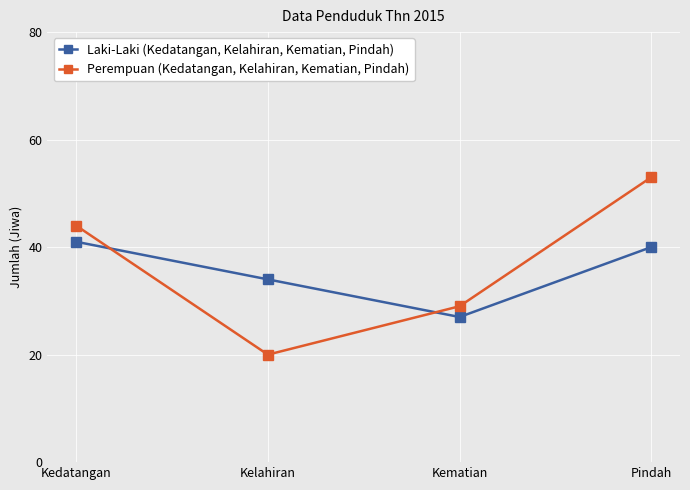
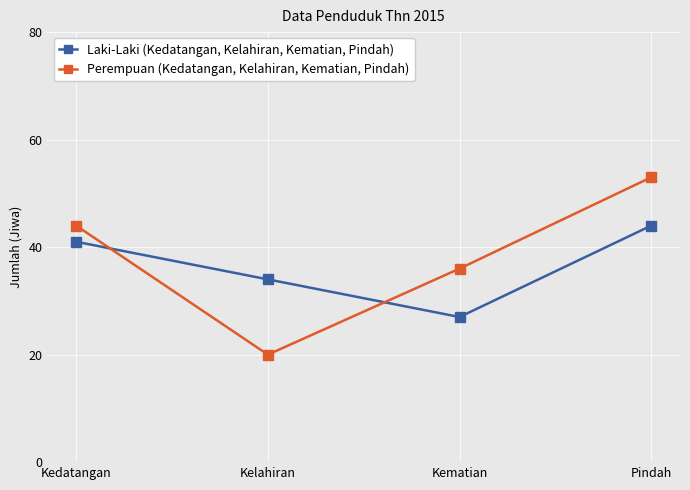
  {
    "Laki-Laki (Kedatangan, Kelahiran, Kematian, Pindah)": {
      "Kedatangan": 41,
      "Kelahiran": 34,
      "Kematian": 27,
-     "Pindah": 40
+     "Pindah": 44
    },
    "Perempuan (Kedatangan, Kelahiran, Kematian, Pindah)": {
      "Kedatangan": 44,
      "Kelahiran": 20,
-     "Kematian": 29,
+     "Kematian": 36,
      "Pindah": 53
    }
  }
